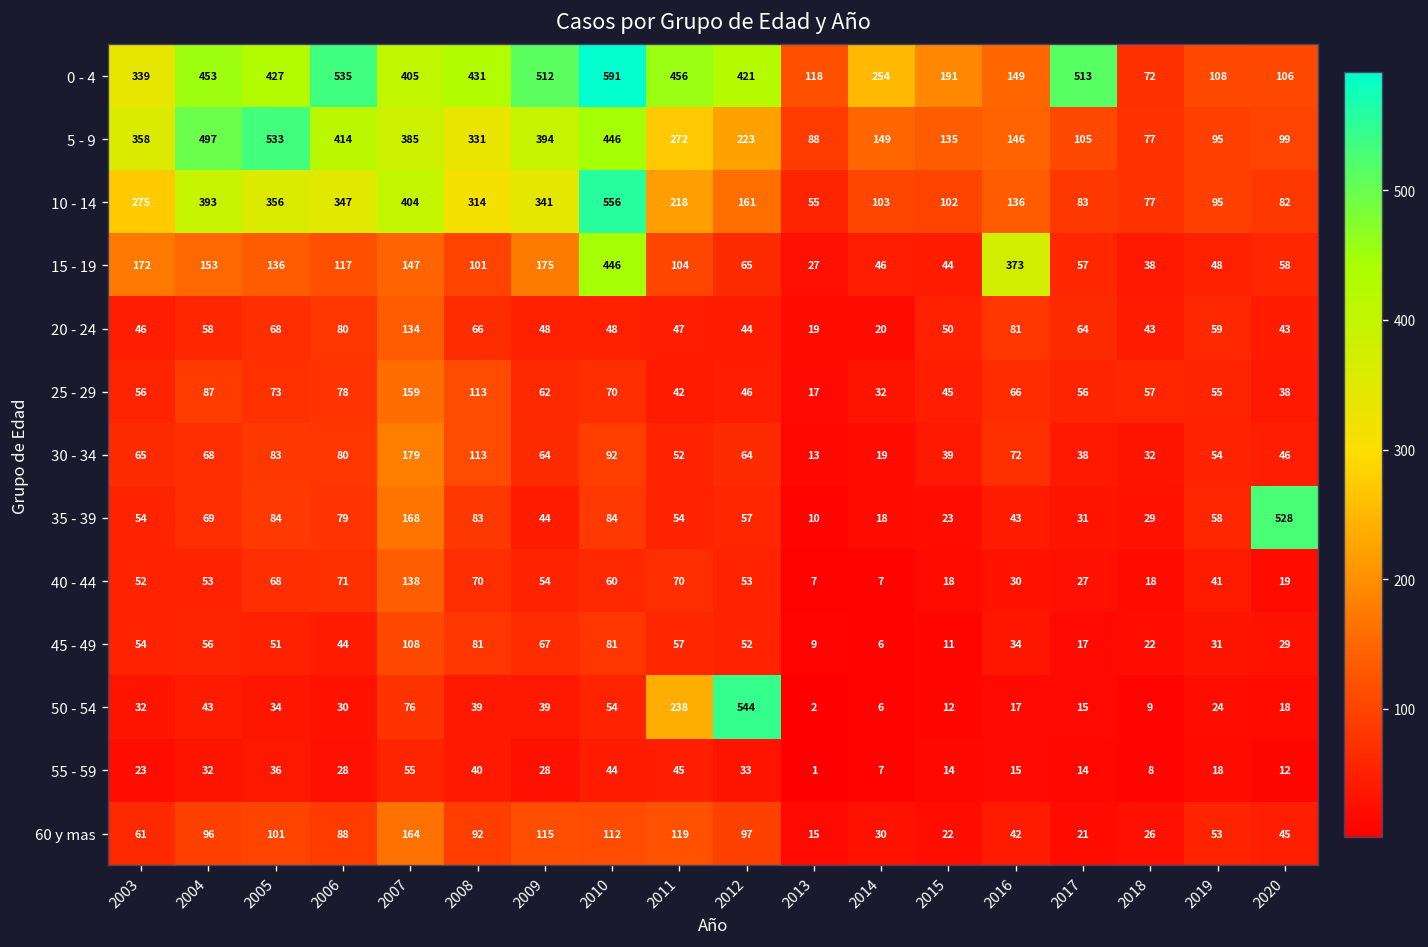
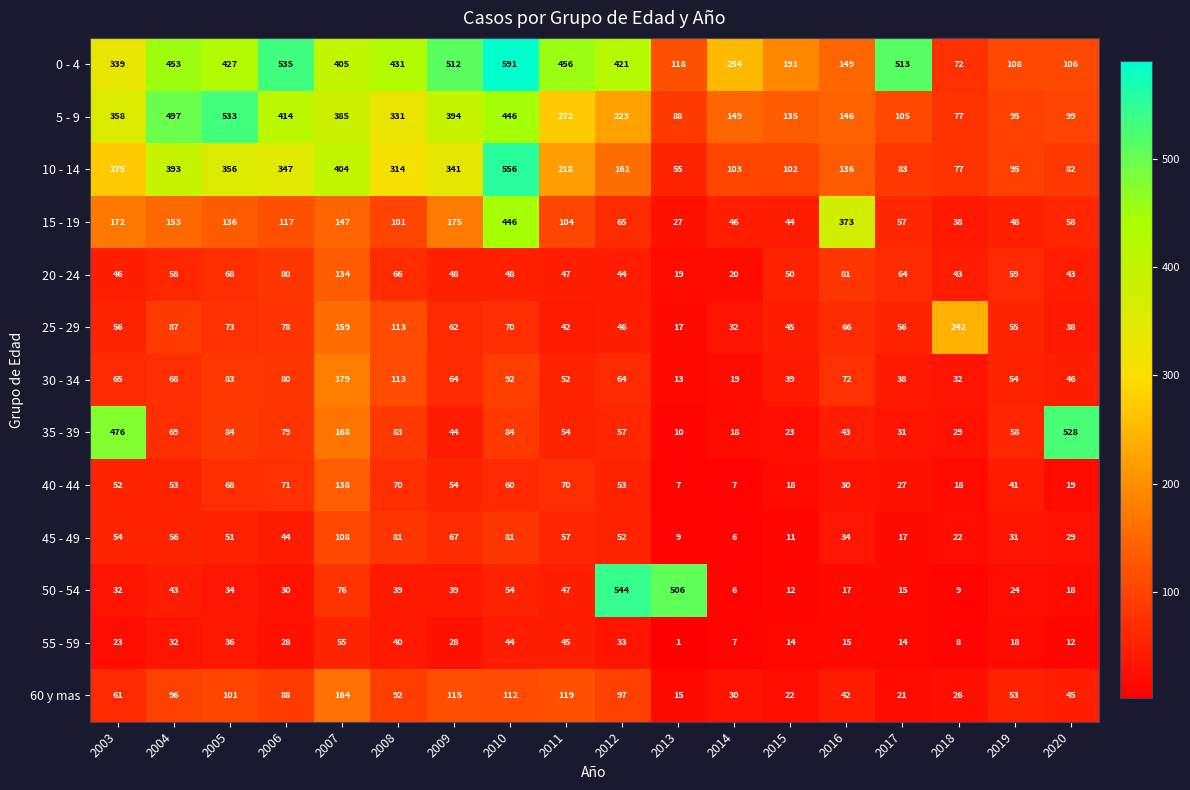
  {
    "25 - 29": {
      "2003": 56,
      "2004": 87,
      "2005": 73,
      "2006": 78,
      "2007": 159,
      "2008": 113,
      "2009": 62,
      "2010": 70,
      "2011": 42,
      "2012": 46,
      "2013": 17,
      "2014": 32,
      "2015": 45,
      "2016": 66,
      "2017": 56,
-     "2018": 57,
+     "2018": 242,
      "2019": 55,
      "2020": 38
    },
    "35 - 39": {
-     "2003": 54,
+     "2003": 476,
      "2004": 69,
      "2005": 84,
      "2006": 79,
      "2007": 168,
      "2008": 83,
      "2009": 44,
      "2010": 84,
      "2011": 54,
      "2012": 57,
      "2013": 10,
      "2014": 18,
      "2015": 23,
      "2016": 43,
      "2017": 31,
      "2018": 29,
      "2019": 58,
      "2020": 528
    },
    "50 - 54": {
      "2003": 32,
      "2004": 43,
      "2005": 34,
      "2006": 30,
      "2007": 76,
      "2008": 39,
      "2009": 39,
      "2010": 54,
-     "2011": 238,
+     "2011": 47,
      "2012": 544,
-     "2013": 2,
+     "2013": 506,
      "2014": 6,
      "2015": 12,
      "2016": 17,
      "2017": 15,
      "2018": 9,
      "2019": 24,
      "2020": 18
    }
  }
